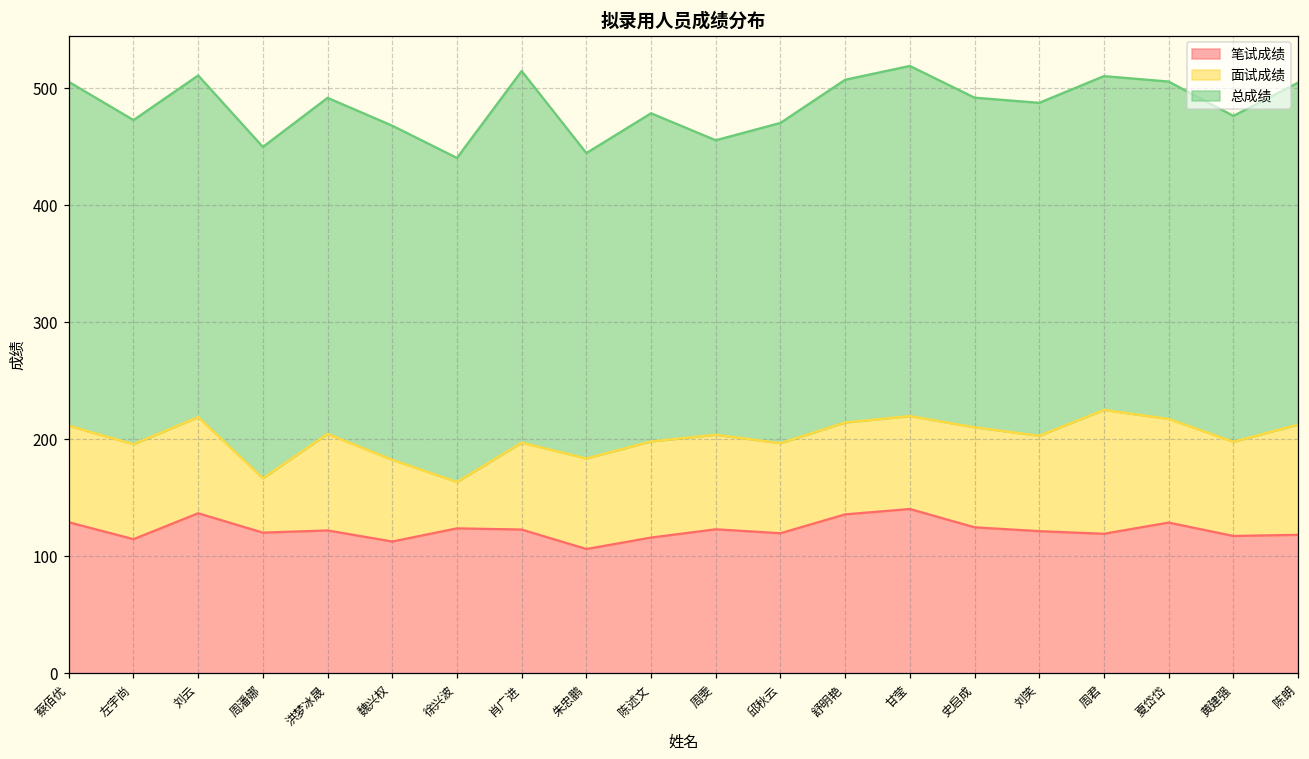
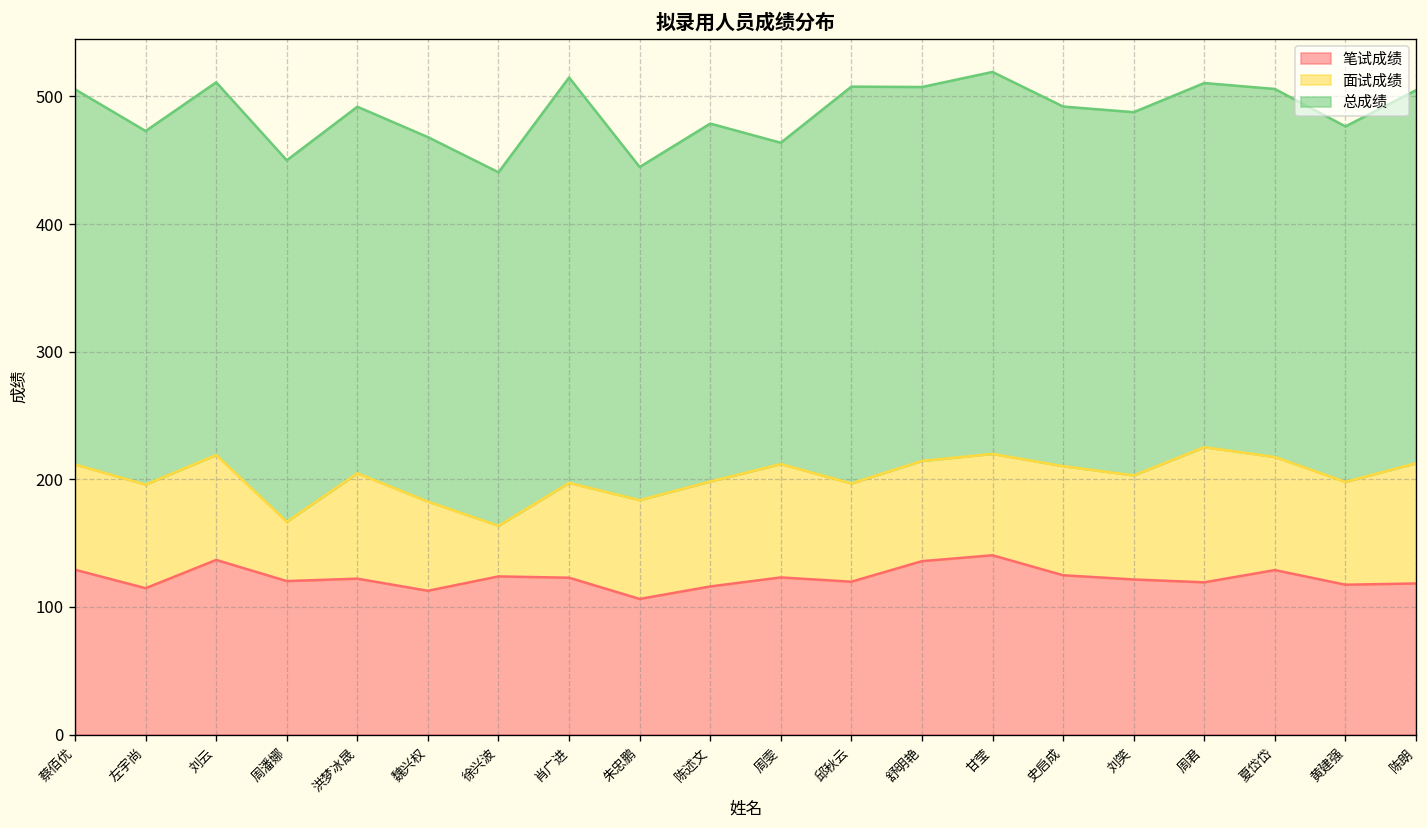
  {
    "笔试成绩": {
      "蔡佰优": 129,
      "左宇尚": 115,
      "刘云": 137,
      "周潘娜": 120,
      "洪梦冰晟": 122,
      "魏兴权": 113,
      "徐兴波": 124,
      "肖广进": 123,
      "朱忠鹏": 106,
      "陈述文": 116,
      "周雯": 123,
      "邱秋云": 120,
      "舒明艳": 136,
      "甘莹": 140,
      "史启成": 125,
      "刘笑": 121,
      "周君": 119,
      "夏岱岱": 129,
      "黄建强": 117,
      "陈朗": 118
    },
    "面试成绩": {
      "蔡佰优": 82,
      "左宇尚": 81,
      "刘云": 82,
      "周潘娜": 47,
      "洪梦冰晟": 83,
      "魏兴权": 70,
      "徐兴波": 40,
      "肖广进": 74,
      "朱忠鹏": 77,
      "陈述文": 82,
-     "周雯": 81,
+     "周雯": 89,
      "邱秋云": 77,
      "舒明艳": 79,
      "甘莹": 79,
      "史启成": 85,
      "刘笑": 82,
      "周君": 106,
      "夏岱岱": 89,
      "黄建强": 81,
      "陈朗": 94
    },
    "总成绩": {
      "蔡佰优": 294,
      "左宇尚": 277,
      "刘云": 292,
      "周潘娜": 283,
      "洪梦冰晟": 287,
      "魏兴权": 286,
      "徐兴波": 277,
      "肖广进": 318,
      "朱忠鹏": 261,
      "陈述文": 280,
      "周雯": 252,
-     "邱秋云": 274,
+     "邱秋云": 311,
      "舒明艳": 293,
      "甘莹": 299,
      "史启成": 282,
      "刘笑": 285,
      "周君": 285,
      "夏岱岱": 288,
      "黄建强": 279,
      "陈朗": 292
    }
  }
